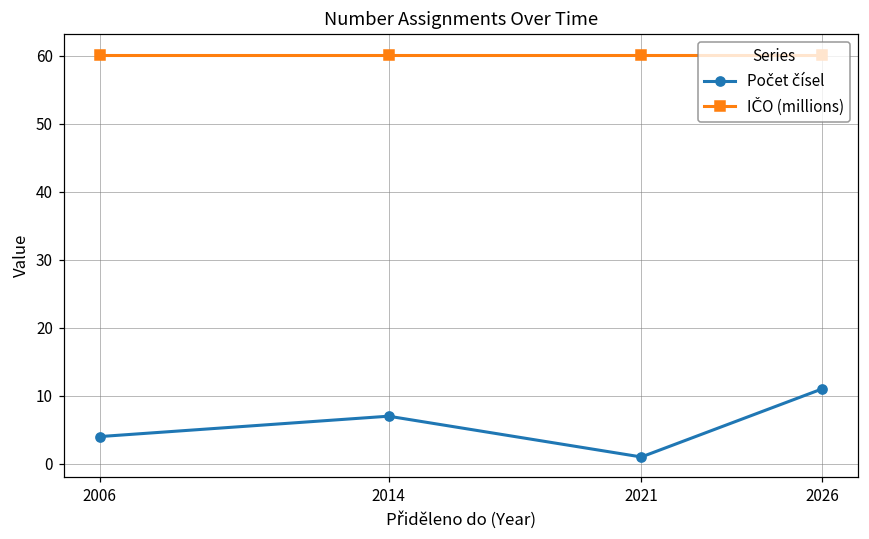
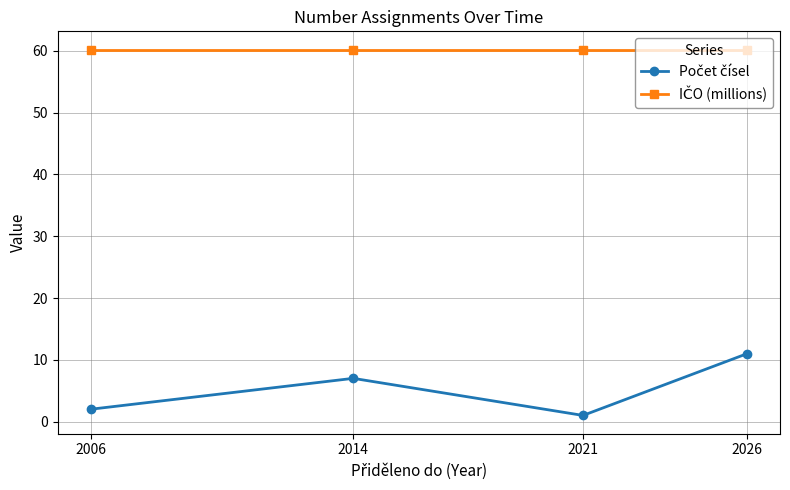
  {
    "Počet čísel": {
-     "2006": 4,
+     "2006": 2,
      "2014": 7,
      "2021": 1,
      "2026": 11
    },
    "IČO (millions)": {
      "2006": 60,
      "2014": 60,
      "2021": 60
    }
  }
